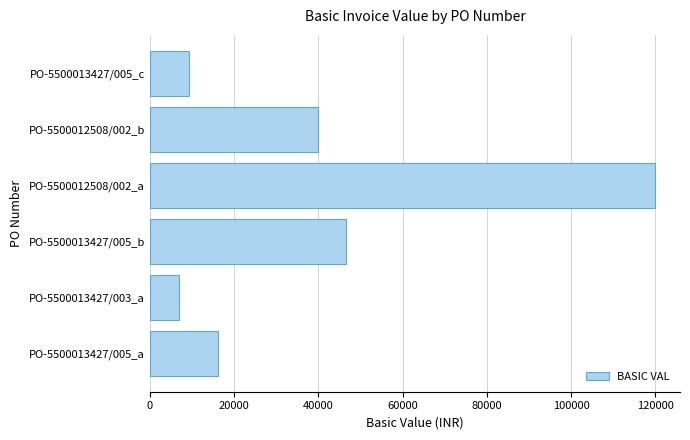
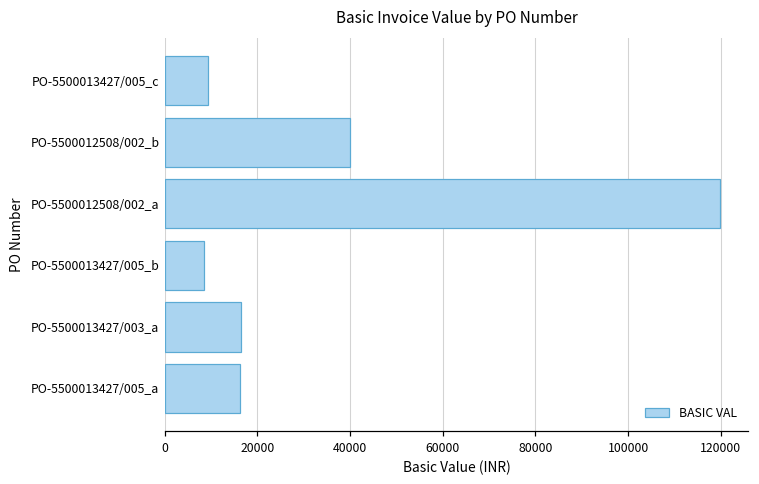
  {
    "PO-5500013427/005_c": 9000,
    "PO-5500012508/002_b": 40000,
    "PO-5500012508/002_a": 120000,
-   "PO-5500013427/005_b": 46000,
-   "PO-5500013427/003_a": 7000,
+   "PO-5500013427/005_b": 8000,
+   "PO-5500013427/003_a": 16000,
    "PO-5500013427/005_a": 16000
  }
